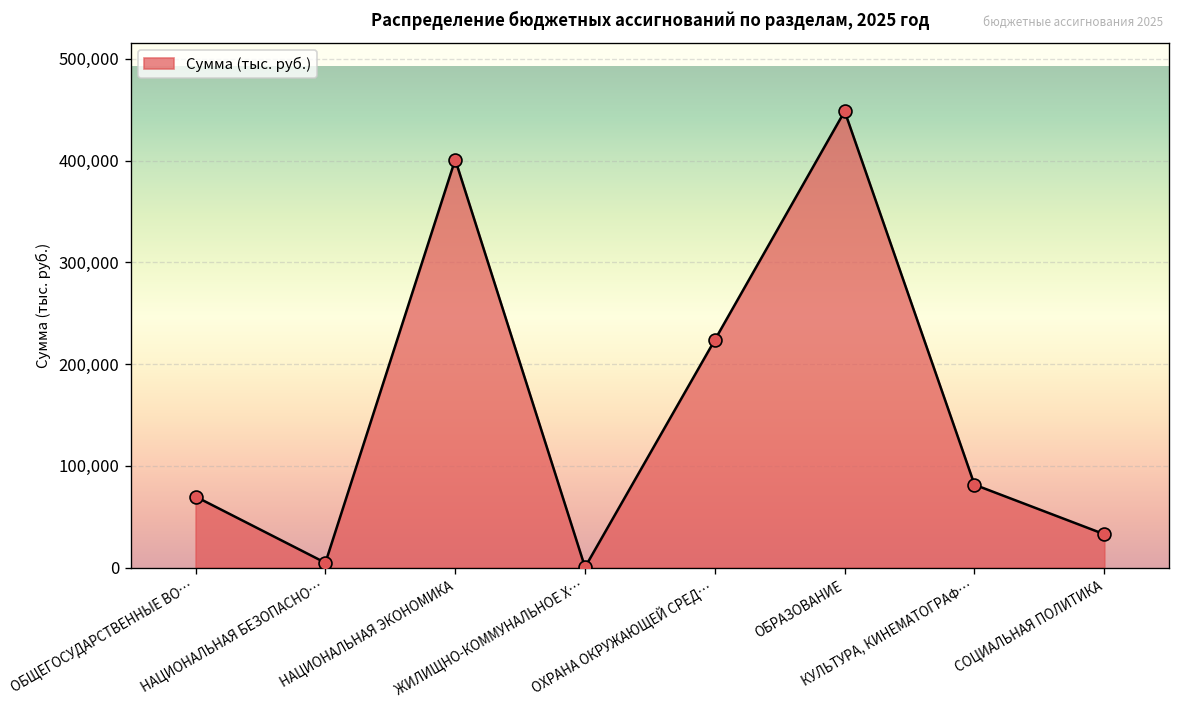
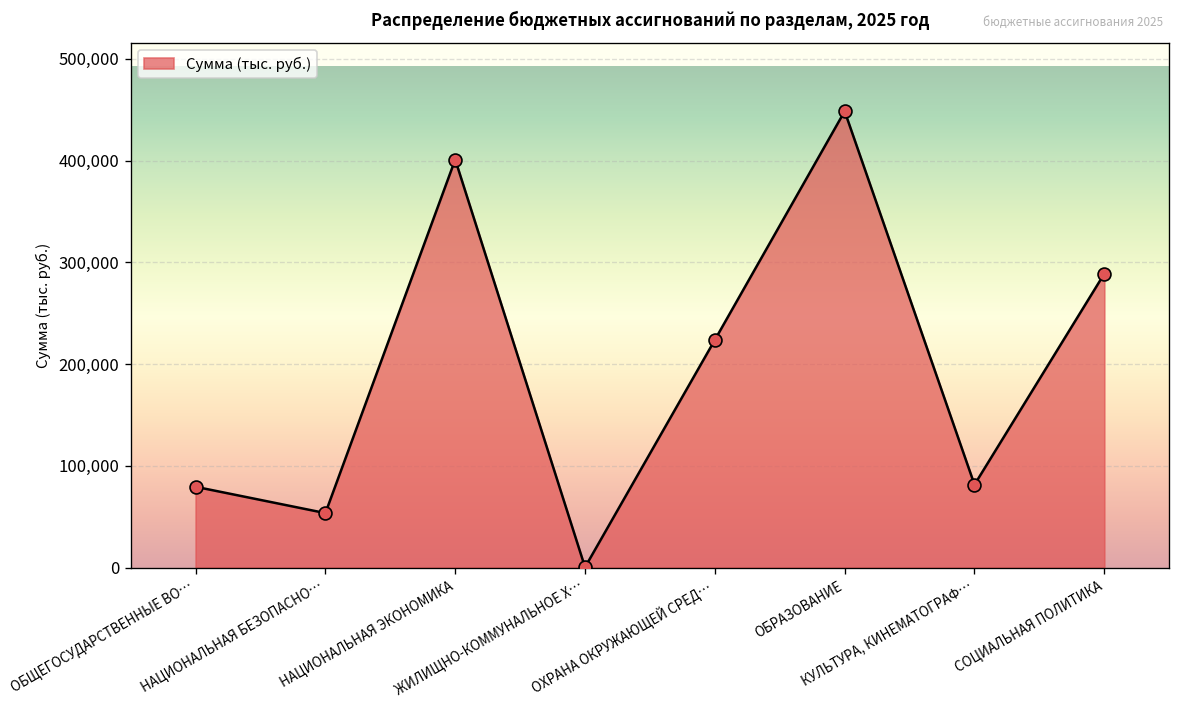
  {
-   "ОБЩЕГОСУДАРСТВЕННЫЕ ВО…": "70,000",
-   "НАЦИОНАЛЬНАЯ БЕЗОПАСНО…": "0",
+   "ОБЩЕГОСУДАРСТВЕННЫЕ ВО…": "80,000",
+   "НАЦИОНАЛЬНАЯ БЕЗОПАСНО…": "50,000",
    "НАЦИОНАЛЬНАЯ ЭКОНОМИКА": "400,000",
    "ЖИЛИЩНО-КОММУНАЛЬНОЕ Х…": "0",
    "ОХРАНА ОКРУЖАЮЩЕЙ СРЕД…": "220,000",
    "ОБРАЗОВАНИЕ": "450,000",
    "КУЛЬТУРА, КИНЕМАТОГРАФ…": "80,000",
-   "СОЦИАЛЬНАЯ ПОЛИТИКА": "30,000"
+   "СОЦИАЛЬНАЯ ПОЛИТИКА": "290,000"
  }
